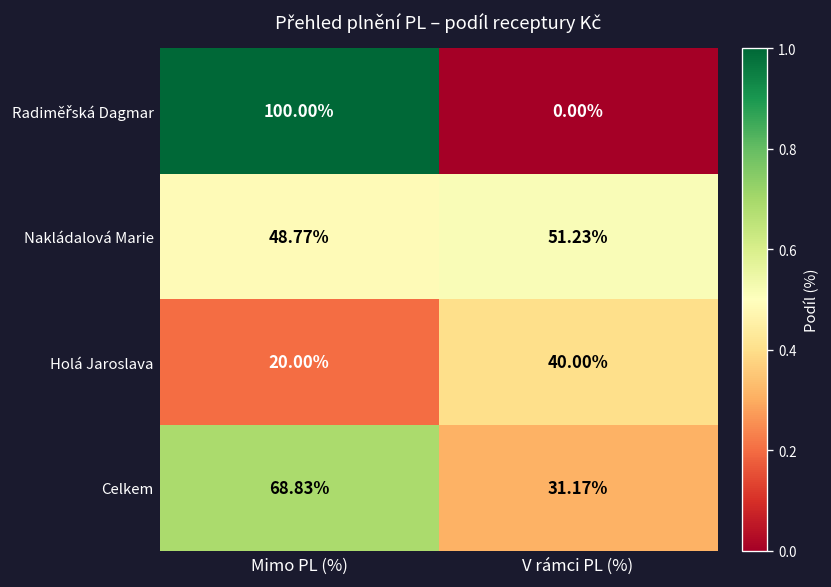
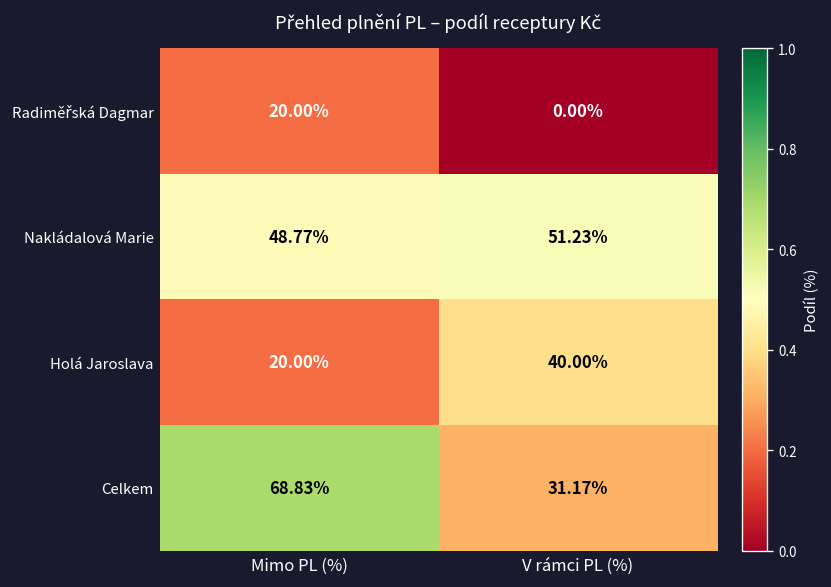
  {
    "Radiměřská Dagmar": {
-     "Mimo PL (%)": "100.00%",
+     "Mimo PL (%)": "20.00%",
      "V rámci PL (%)": "0.00%"
    },
    "Nakládalová Marie": {
      "Mimo PL (%)": "48.77%",
      "V rámci PL (%)": "51.23%"
    },
    "Holá Jaroslava": {
      "Mimo PL (%)": "20.00%",
      "V rámci PL (%)": "40.00%"
    },
    "Celkem": {
      "Mimo PL (%)": "68.83%",
      "V rámci PL (%)": "31.17%"
    }
  }
